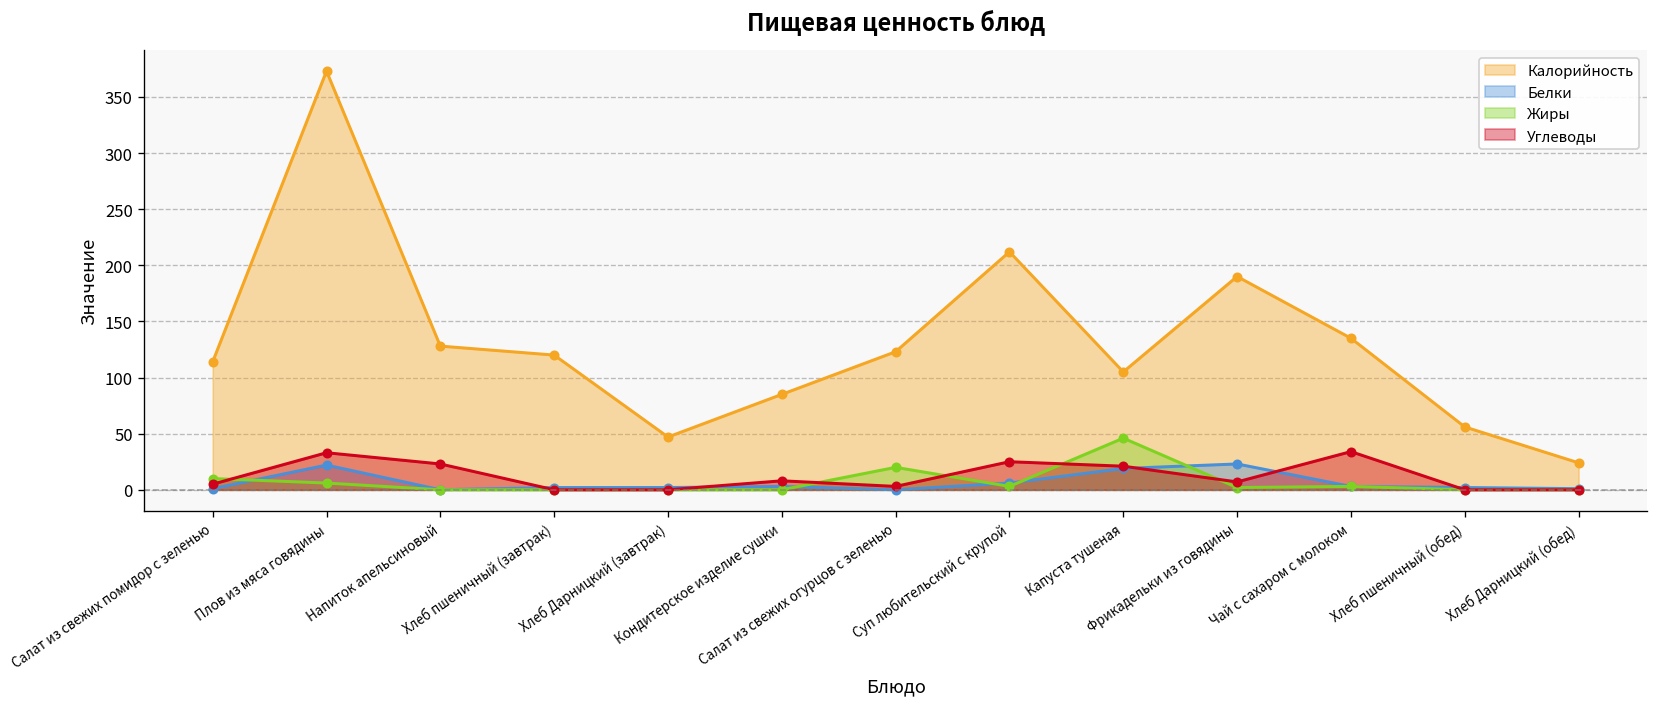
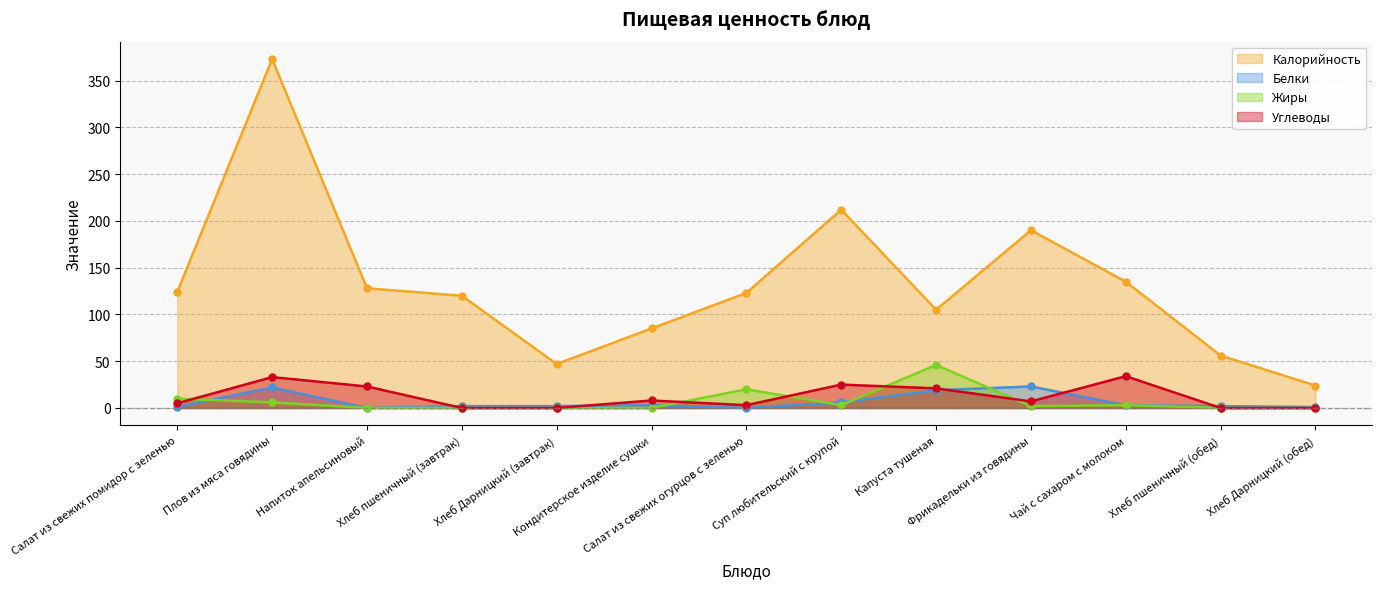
  {
    "Калорийность": {
-     "Салат из свежих помидор с зеленью": 110,
+     "Салат из свежих помидор с зеленью": 120,
      "Плов из мяса говядины": 370,
      "Напиток апельсиновый": 130,
      "Хлеб пшеничный (завтрак)": 120,
      "Хлеб Дарницкий (завтрак)": 50,
      "Кондитерское изделие сушки": 90,
      "Салат из свежих огурцов с зеленью": 120,
      "Суп любительский с крупой": 210,
      "Капуста тушеная": 110,
      "Фрикадельки из говядины": 190,
      "Чай с сахаром с молоком": 140,
      "Хлеб пшеничный (обед)": 60,
      "Хлеб Дарницкий (обед)": 20
    },
    "Белки": {
      "Салат из свежих помидор с зеленью": 0,
      "Плов из мяса говядины": 20,
      "Кондитерское изделие сушки": 0,
      "Салат из свежих огурцов с зеленью": 0,
      "Суп любительский с крупой": 10,
      "Фрикадельки из говядины": 20
    },
    "Жиры": {
      "Салат из свежих помидор с зеленью": 10,
      "Плов из мяса говядины": 10,
      "Кондитерское изделие сушки": 0,
      "Салат из свежих огурцов с зеленью": 20,
      "Суп любительский с крупой": 0,
      "Капуста тушеная": 50,
      "Фрикадельки из говядины": 0
    },
    "Углеводы": {
      "Салат из свежих помидор с зеленью": 10,
      "Плов из мяса говядины": 30,
      "Напиток апельсиновый": 20,
      "Кондитерское изделие сушки": 10,
      "Салат из свежих огурцов с зеленью": 0,
      "Суп любительский с крупой": 30,
      "Фрикадельки из говядины": 10,
      "Чай с сахаром с молоком": 30
    }
  }
